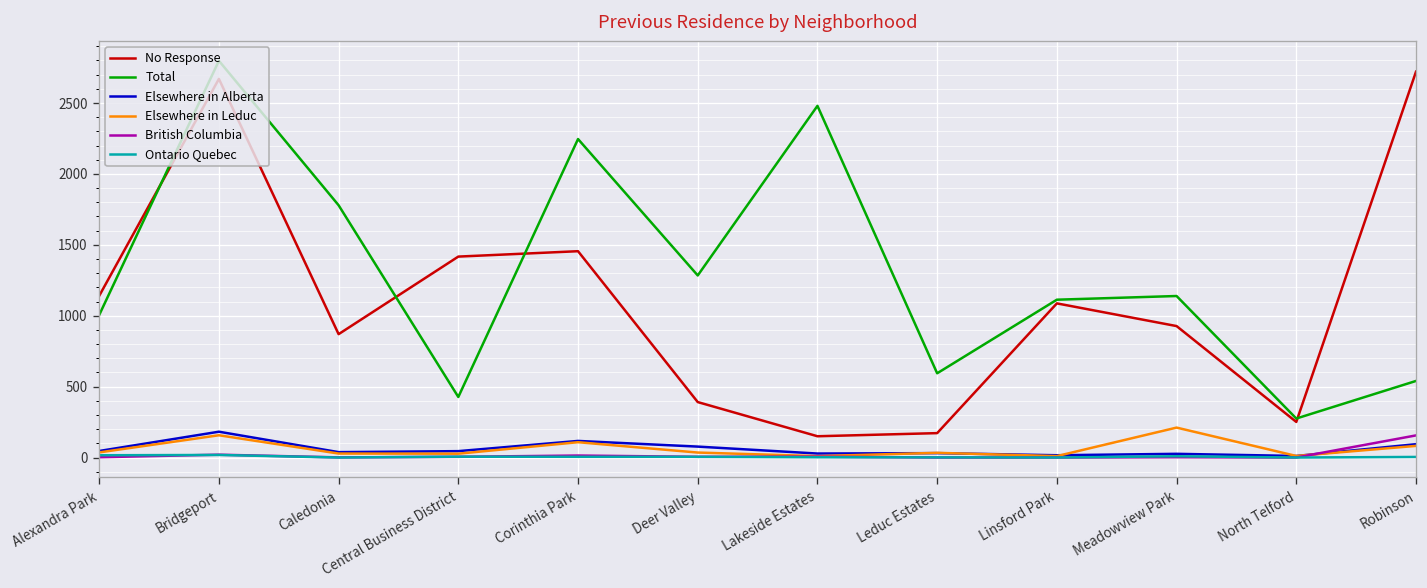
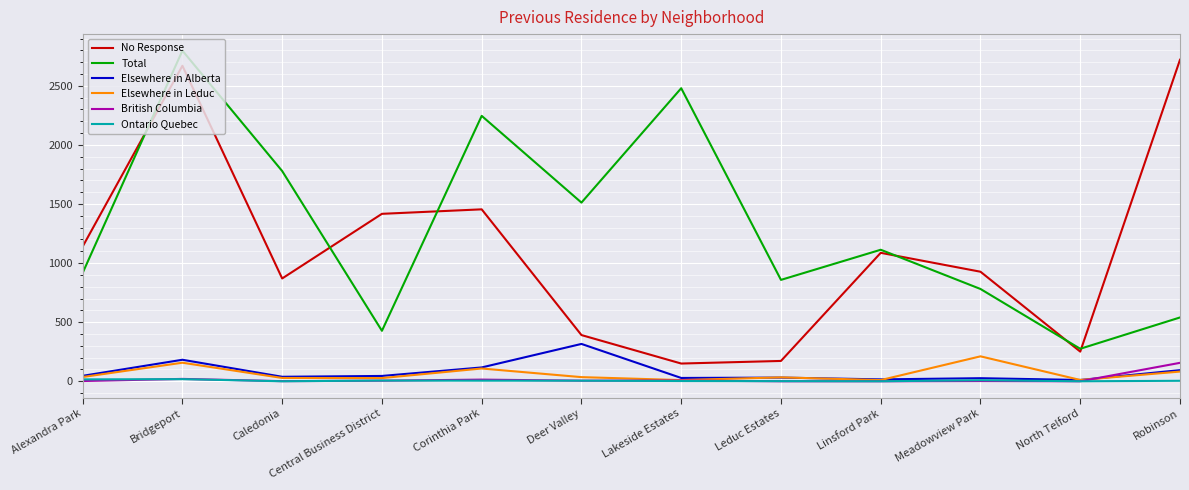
  {
    "No Response": {
      "Alexandra Park": 1140,
      "Caledonia": 870,
      "Central Business District": 1420,
      "Corinthia Park": 1460,
      "Deer Valley": 390,
      "Lakeside Estates": 150,
      "Leduc Estates": 170,
      "Linsford Park": 1090,
      "Meadowview Park": 930,
      "North Telford": 250,
      "Robinson": 2720
    },
    "Total": {
-     "Alexandra Park": 1010,
+     "Alexandra Park": 920,
      "Caledonia": 1780,
      "Central Business District": 430,
      "Corinthia Park": 2250,
-     "Deer Valley": 1280,
+     "Deer Valley": 1510,
      "Lakeside Estates": 2480,
-     "Leduc Estates": 590,
+     "Leduc Estates": 860,
      "Linsford Park": 1110,
-     "Meadowview Park": 1140,
+     "Meadowview Park": 780,
      "North Telford": 280,
      "Robinson": 540
    },
    "Elsewhere in Alberta": {
      "Bridgeport": 180,
-     "Deer Valley": 80
+     "Deer Valley": 320
    },
    "Elsewhere in Leduc": {
      "Bridgeport": 160,
      "Deer Valley": 40,
      "Meadowview Park": 210
    },
    "British Columbia": {
      "Robinson": 160
    },
    "Ontario Quebec": {
      "Robinson": 0
    }
  }
